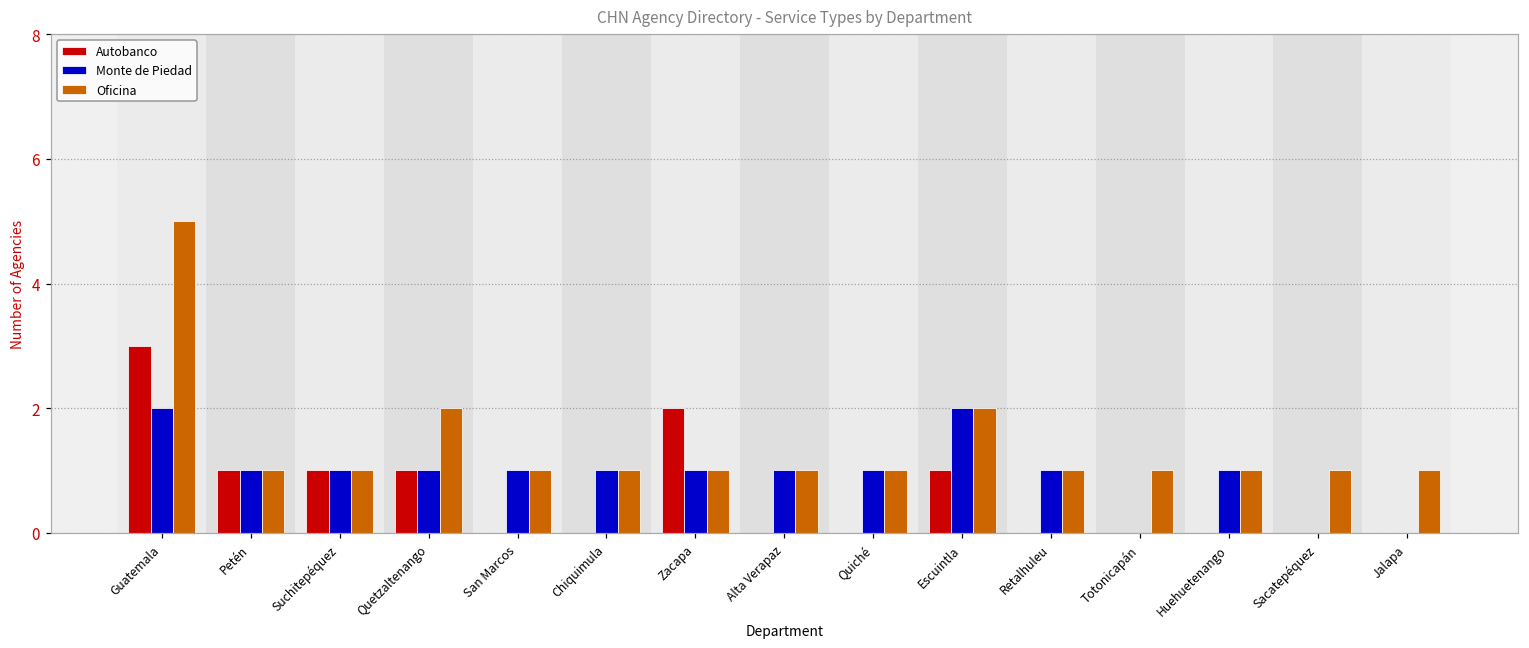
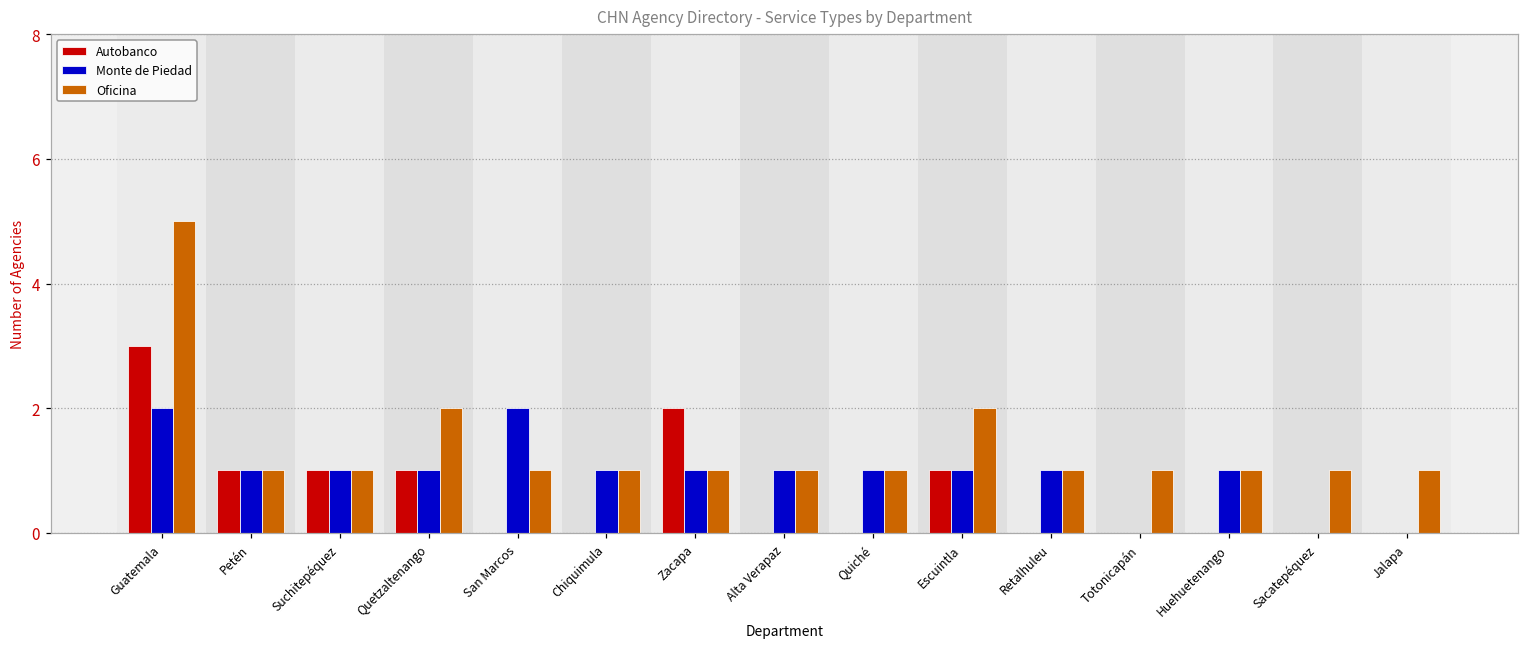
  {
    "Autobanco": {
      "Guatemala": 3,
      "Petén": 1,
      "Suchitepéquez": 1,
      "Quetzaltenango": 1,
      "San Marcos": 0,
      "Chiquimula": 0,
      "Zacapa": 2,
      "Alta Verapaz": 0,
      "Quiché": 0,
      "Escuintla": 1,
      "Retalhuleu": 0,
      "Totonicapán": 0,
      "Huehuetenango": 0,
      "Sacatepéquez": 0,
      "Jalapa": 0
    },
    "Monte de Piedad": {
      "Guatemala": 2,
      "Petén": 1,
      "Suchitepéquez": 1,
      "Quetzaltenango": 1,
-     "San Marcos": 1,
+     "San Marcos": 2,
      "Chiquimula": 1,
      "Zacapa": 1,
      "Alta Verapaz": 1,
      "Quiché": 1,
-     "Escuintla": 2,
+     "Escuintla": 1,
      "Retalhuleu": 1,
      "Totonicapán": 0,
      "Huehuetenango": 1,
      "Sacatepéquez": 0,
      "Jalapa": 0
    },
    "Oficina": {
      "Guatemala": 5,
      "Petén": 1,
      "Suchitepéquez": 1,
      "Quetzaltenango": 2,
      "San Marcos": 1,
      "Chiquimula": 1,
      "Zacapa": 1,
      "Alta Verapaz": 1,
      "Quiché": 1,
      "Escuintla": 2,
      "Retalhuleu": 1,
      "Totonicapán": 1,
      "Huehuetenango": 1,
      "Sacatepéquez": 1,
      "Jalapa": 1
    }
  }
